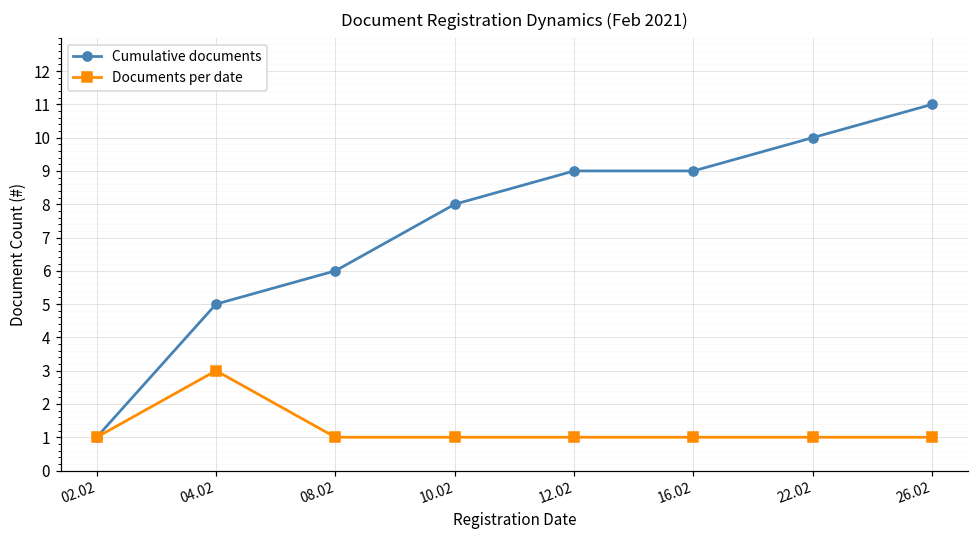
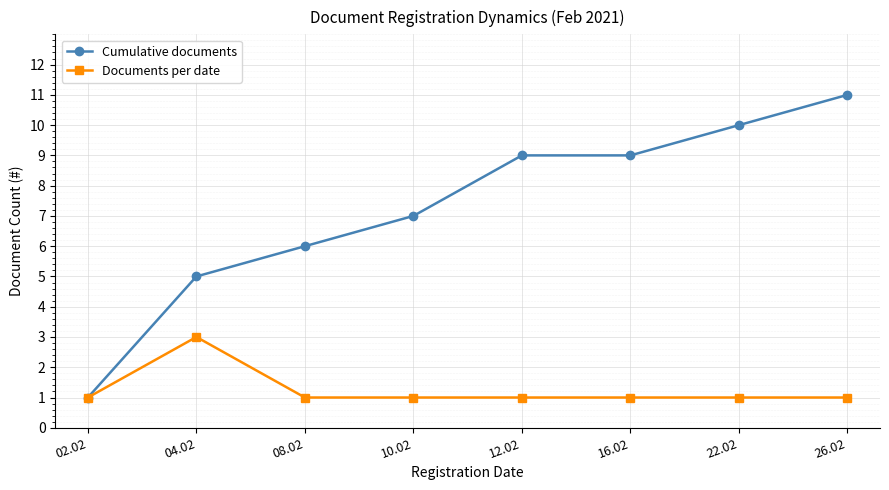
  {
    "Cumulative documents": {
      "04.02": 5,
      "08.02": 6,
-     "10.02": 8,
+     "10.02": 7,
      "12.02": 9,
      "16.02": 9,
      "22.02": 10,
      "26.02": 11
    },
    "Documents per date": {
      "04.02": 3,
      "08.02": 1,
      "10.02": 1,
      "12.02": 1,
      "16.02": 1,
      "22.02": 1,
      "26.02": 1
    }
  }
